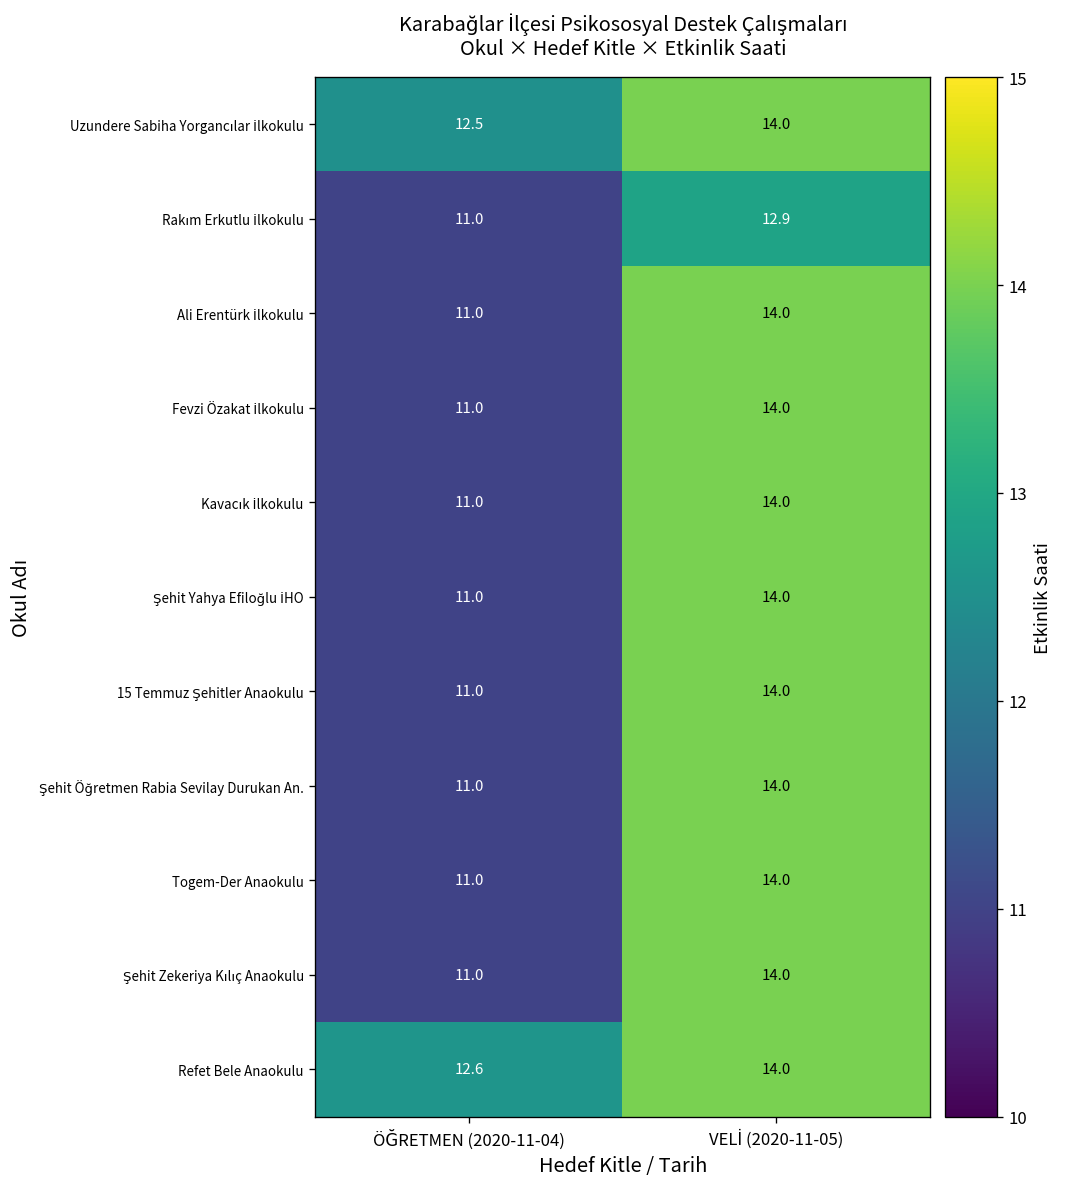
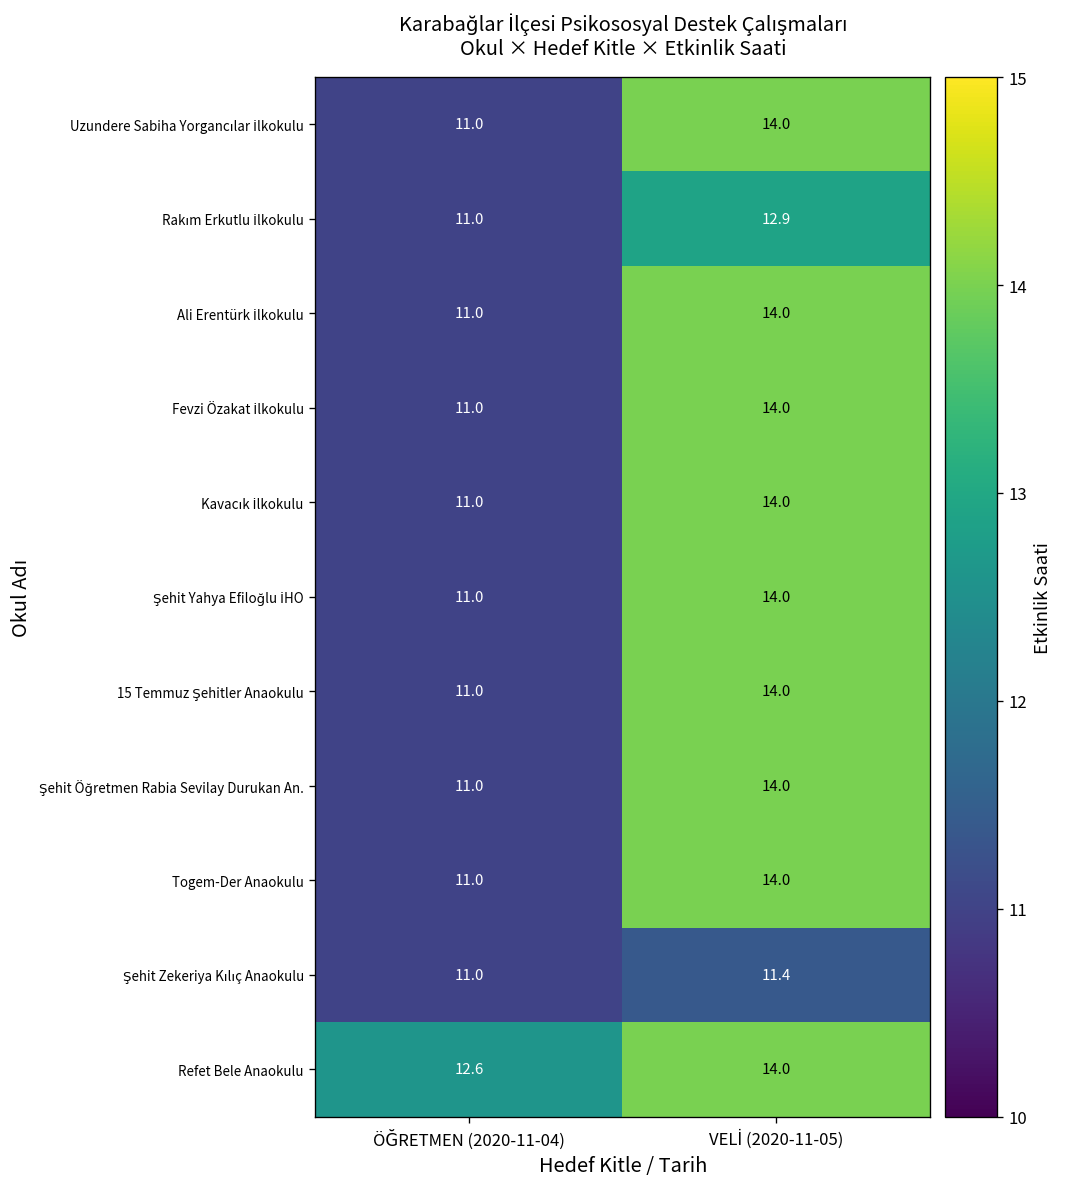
  {
    "Uzundere Sabiha Yorgancılar İlkokulu": {
-     "ÖĞRETMEN (2020-11-04)": 12.5,
+     "ÖĞRETMEN (2020-11-04)": 11.0,
      "VELİ (2020-11-05)": 14.0
    },
    "Rakım Erkutlu İlkokulu": {
      "ÖĞRETMEN (2020-11-04)": 11.0,
      "VELİ (2020-11-05)": 12.9
    },
    "Ali Erentürk İlkokulu": {
      "ÖĞRETMEN (2020-11-04)": 11.0,
      "VELİ (2020-11-05)": 14.0
    },
    "Fevzi Özakat İlkokulu": {
      "ÖĞRETMEN (2020-11-04)": 11.0,
      "VELİ (2020-11-05)": 14.0
    },
    "Kavacık İlkokulu": {
      "ÖĞRETMEN (2020-11-04)": 11.0,
      "VELİ (2020-11-05)": 14.0
    },
    "Şehit Yahya Efiloğlu İHO": {
      "ÖĞRETMEN (2020-11-04)": 11.0,
      "VELİ (2020-11-05)": 14.0
    },
    "15 Temmuz Şehitler Anaokulu": {
      "ÖĞRETMEN (2020-11-04)": 11.0,
      "VELİ (2020-11-05)": 14.0
    },
    "Şehit Öğretmen Rabia Sevilay Durukan An.": {
      "ÖĞRETMEN (2020-11-04)": 11.0,
      "VELİ (2020-11-05)": 14.0
    },
    "Togem-Der Anaokulu": {
      "ÖĞRETMEN (2020-11-04)": 11.0,
      "VELİ (2020-11-05)": 14.0
    },
    "Şehit Zekeriya Kılıç Anaokulu": {
      "ÖĞRETMEN (2020-11-04)": 11.0,
-     "VELİ (2020-11-05)": 14.0
+     "VELİ (2020-11-05)": 11.4
    },
    "Refet Bele Anaokulu": {
      "ÖĞRETMEN (2020-11-04)": 12.6,
      "VELİ (2020-11-05)": 14.0
    }
  }
